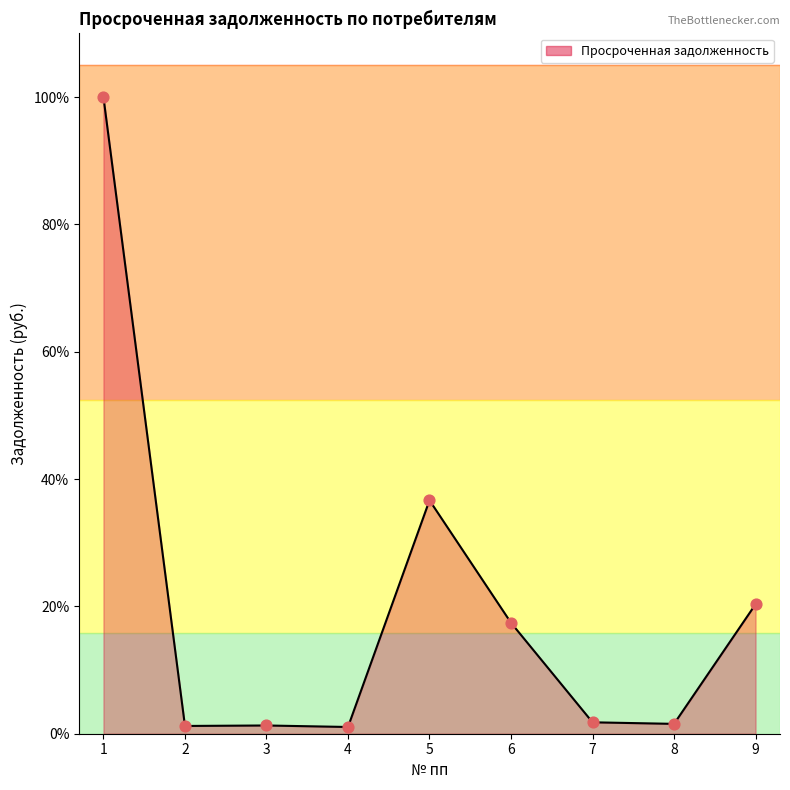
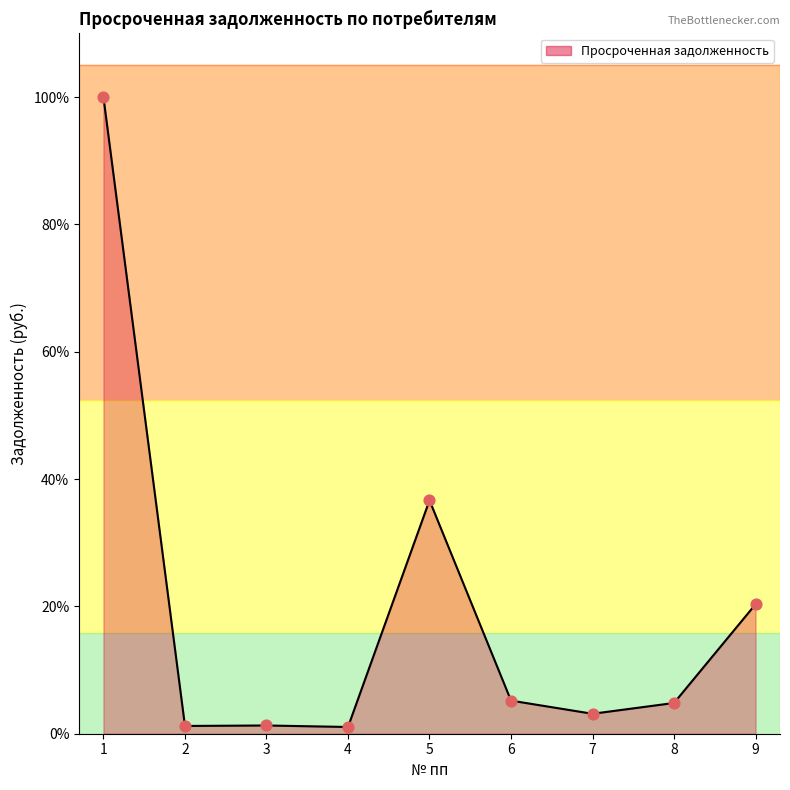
  {
    "1": "100%",
    "2": "1%",
    "3": "1%",
    "4": "1%",
    "5": "37%",
-   "6": "17%",
-   "7": "2%",
-   "8": "2%",
+   "6": "5%",
+   "7": "3%",
+   "8": "5%",
    "9": "20%"
  }
